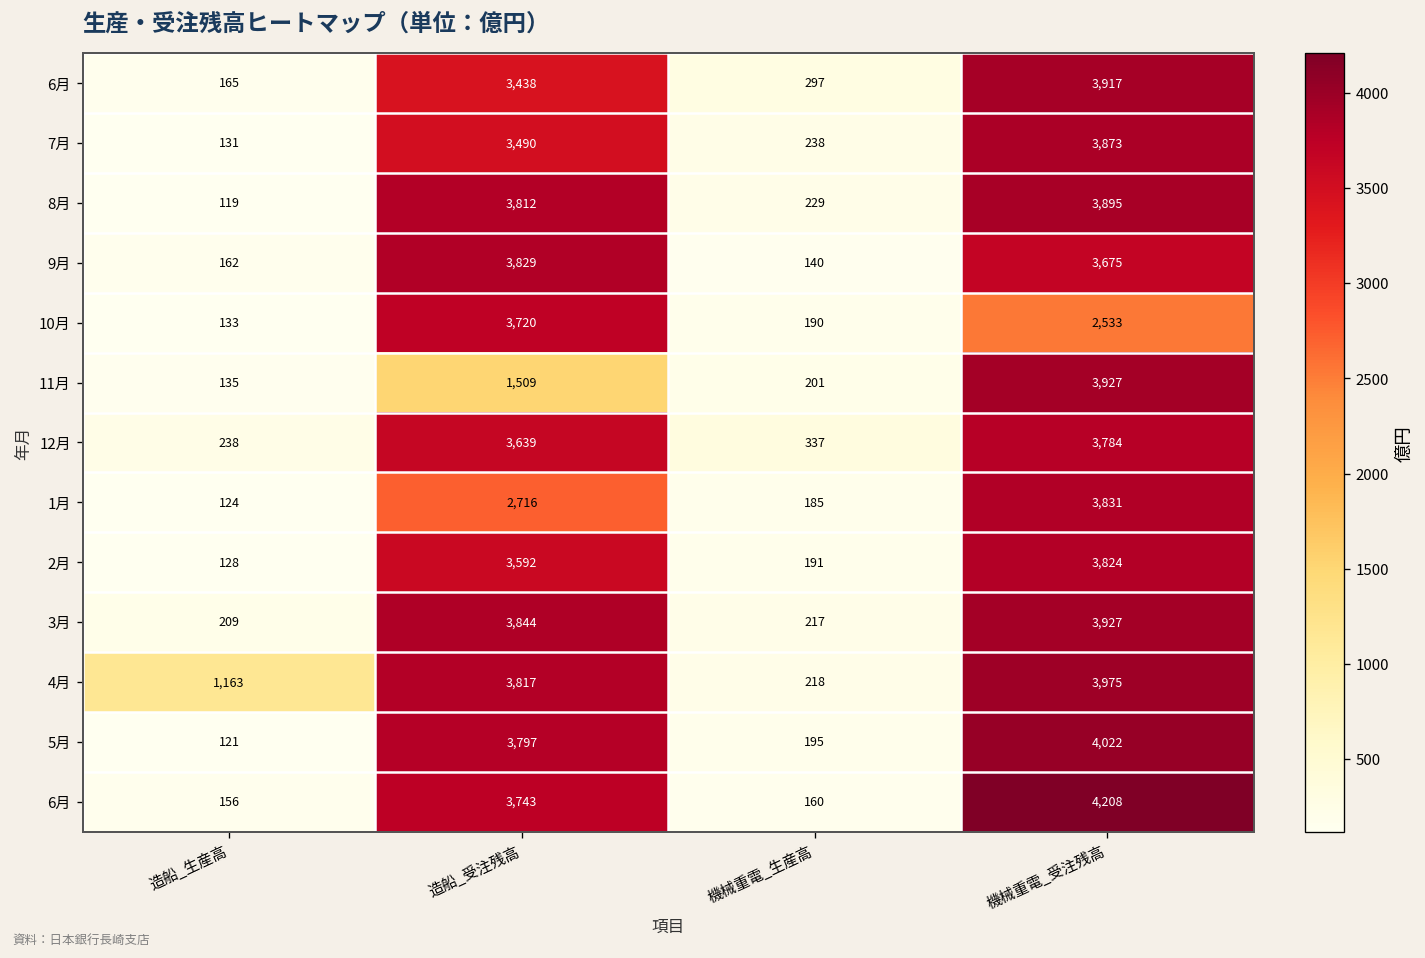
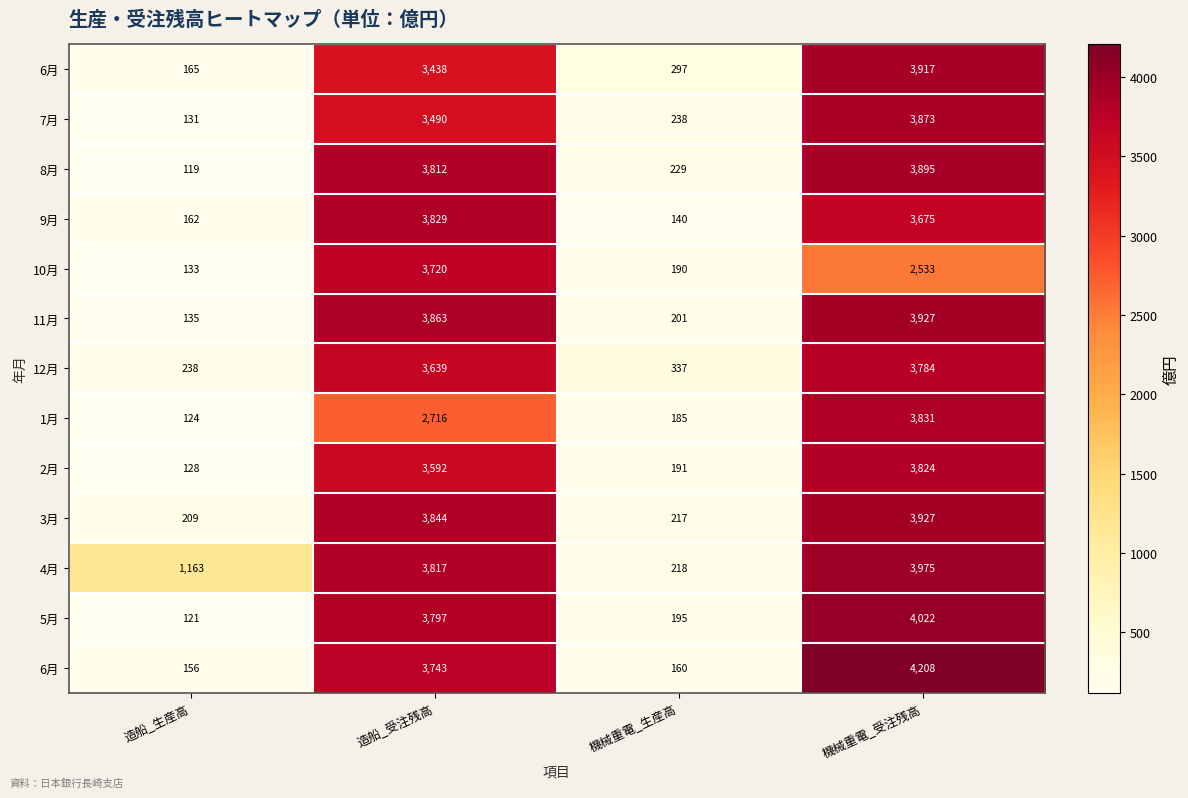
  {
    "7月": {
      "造船_生産高": "131",
      "造船_受注残高": "3,490",
      "機械重電_生産高": "238",
      "機械重電_受注残高": "3,873"
    },
    "8月": {
      "造船_生産高": "119",
      "造船_受注残高": "3,812",
      "機械重電_生産高": "229",
      "機械重電_受注残高": "3,895"
    },
    "9月": {
      "造船_生産高": "162",
      "造船_受注残高": "3,829",
      "機械重電_生産高": "140",
      "機械重電_受注残高": "3,675"
    },
    "10月": {
      "造船_生産高": "133",
      "造船_受注残高": "3,720",
      "機械重電_生産高": "190",
      "機械重電_受注残高": "2,533"
    },
    "11月": {
      "造船_生産高": "135",
-     "造船_受注残高": "1,509",
+     "造船_受注残高": "3,863",
      "機械重電_生産高": "201",
      "機械重電_受注残高": "3,927"
    },
    "12月": {
      "造船_生産高": "238",
      "造船_受注残高": "3,639",
      "機械重電_生産高": "337",
      "機械重電_受注残高": "3,784"
    },
    "1月": {
      "造船_生産高": "124",
      "造船_受注残高": "2,716",
      "機械重電_生産高": "185",
      "機械重電_受注残高": "3,831"
    },
    "2月": {
      "造船_生産高": "128",
      "造船_受注残高": "3,592",
      "機械重電_生産高": "191",
      "機械重電_受注残高": "3,824"
    },
    "3月": {
      "造船_生産高": "209",
      "造船_受注残高": "3,844",
      "機械重電_生産高": "217",
      "機械重電_受注残高": "3,927"
    },
    "4月": {
      "造船_生産高": "1,163",
      "造船_受注残高": "3,817",
      "機械重電_生産高": "218",
      "機械重電_受注残高": "3,975"
    },
    "5月": {
      "造船_生産高": "121",
      "造船_受注残高": "3,797",
      "機械重電_生産高": "195",
      "機械重電_受注残高": "4,022"
    }
  }
